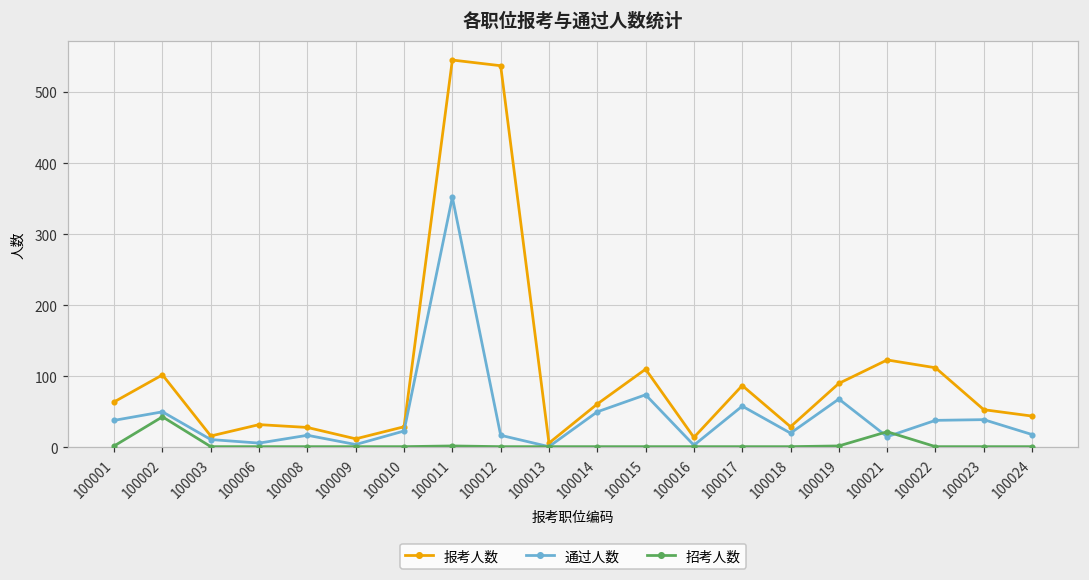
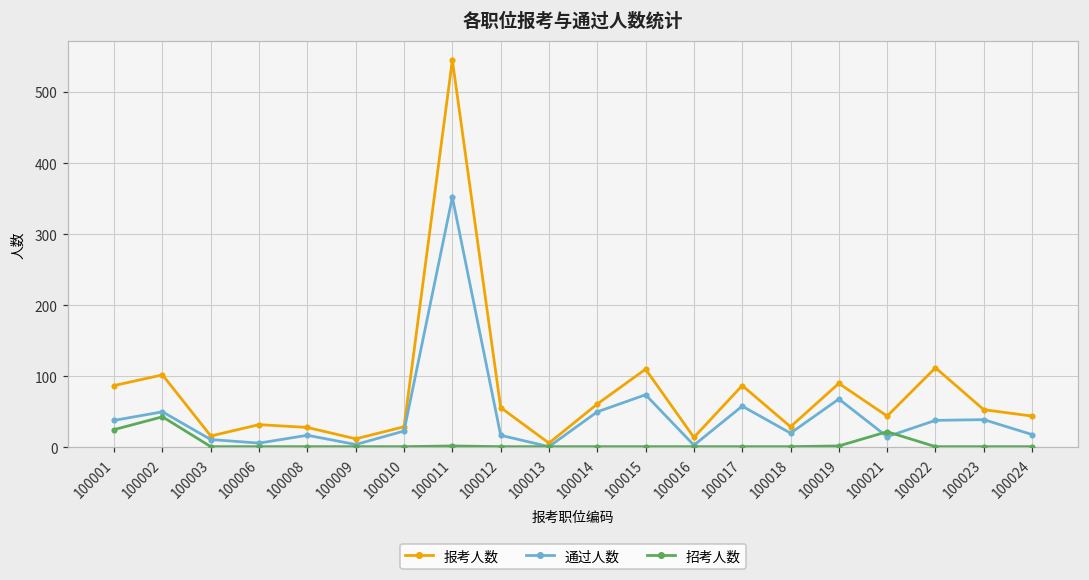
  {
    "报考人数": {
-     "100001": 60,
+     "100001": 90,
      "100002": 100,
      "100003": 20,
      "100006": 30,
      "100008": 30,
      "100009": 10,
      "100010": 30,
      "100011": 550,
-     "100012": 540,
+     "100012": 60,
      "100013": 10,
      "100014": 60,
      "100015": 110,
      "100016": 10,
      "100017": 90,
      "100018": 30,
      "100019": 90,
-     "100021": 120,
+     "100021": 40,
      "100022": 110,
      "100023": 50,
      "100024": 40
    },
    "通过人数": {
      "100001": 40,
      "100002": 50,
      "100003": 10,
      "100006": 10,
      "100008": 20,
      "100010": 20,
      "100011": 350,
      "100012": 20,
      "100014": 50,
      "100015": 70,
      "100017": 60,
      "100018": 20,
      "100019": 70,
      "100021": 20,
      "100022": 40,
      "100023": 40,
      "100024": 20
    },
    "招考人数": {
-     "100001": 0,
+     "100001": 30,
      "100002": 40,
      "100003": 0,
      "100006": 0,
      "100008": 0,
      "100010": 0,
      "100011": 0,
      "100012": 0,
      "100014": 0,
      "100015": 0,
      "100017": 0,
      "100018": 0,
      "100019": 0,
      "100021": 20,
      "100022": 0,
      "100023": 0,
      "100024": 0
    }
  }
